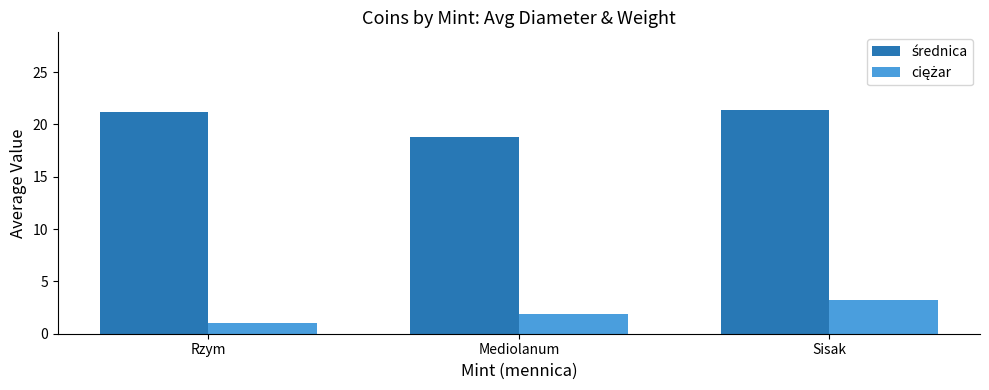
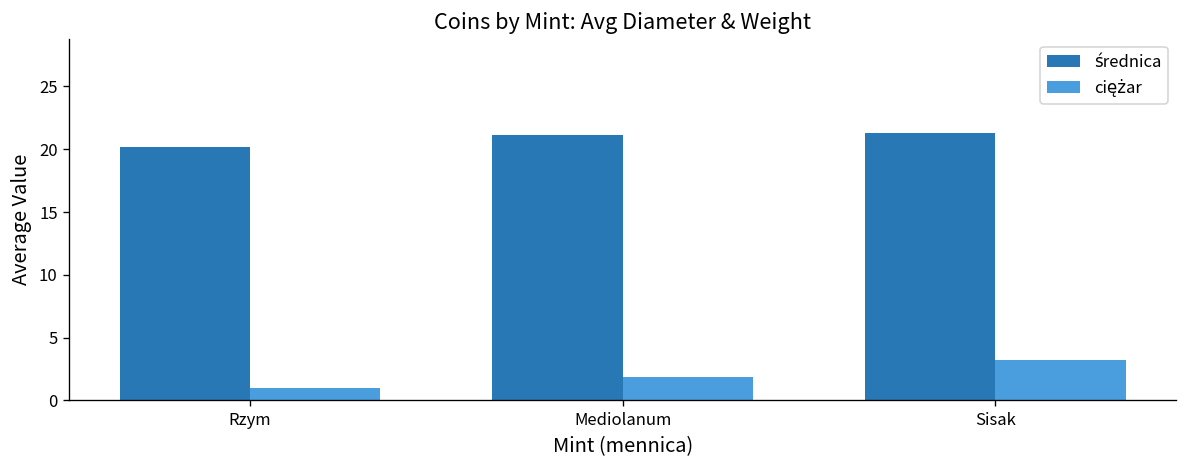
  {
    "średnica": {
-     "Rzym": 21.2,
-     "Mediolanum": 18.8,
+     "Rzym": 20.2,
+     "Mediolanum": 21.2,
      "Sisak": 21.3
    },
    "ciężar": {
      "Rzym": 1.0,
      "Mediolanum": 1.9,
      "Sisak": 3.2
    }
  }
